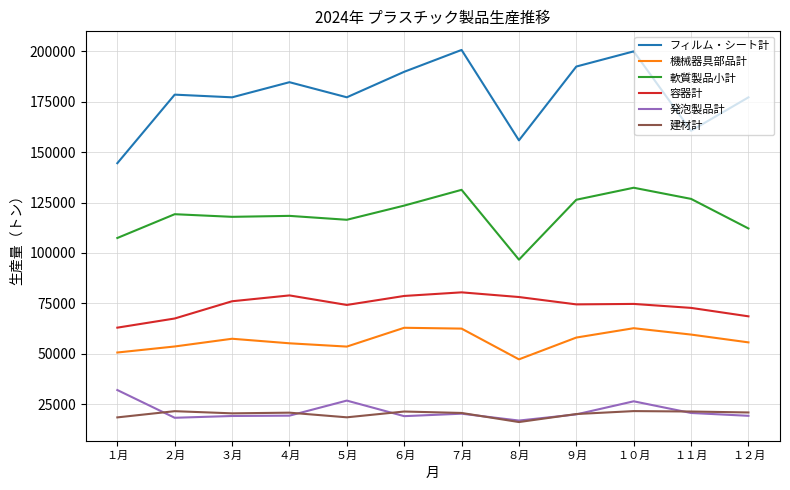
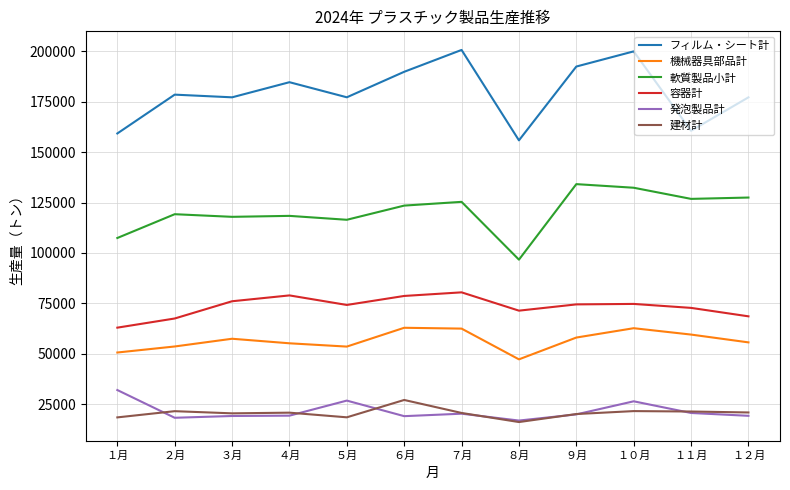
  {
    "フィルム・シート計": {
-     "１月": 145000,
+     "１月": 159000,
      "２月": 179000,
      "３月": 177000,
      "４月": 185000,
      "５月": 177000,
      "６月": 190000,
      "７月": 201000,
      "８月": 156000,
      "９月": 193000,
      "１０月": 200000
    },
    "機械器具部品計": {
      "１月": 51000,
      "２月": 54000,
      "３月": 57000,
      "４月": 55000,
      "５月": 54000,
      "６月": 63000,
      "７月": 62000,
      "８月": 47000,
      "９月": 58000,
      "１０月": 63000,
      "１１月": 59000,
      "１２月": 56000
    },
    "軟質製品小計": {
      "１月": 107000,
      "２月": 119000,
      "３月": 118000,
      "４月": 118000,
      "５月": 116000,
      "６月": 124000,
-     "７月": 131000,
+     "７月": 125000,
      "８月": 97000,
-     "９月": 126000,
+     "９月": 134000,
      "１０月": 132000,
      "１１月": 127000,
-     "１２月": 112000
+     "１２月": 127000
    },
    "容器計": {
      "１月": 63000,
      "２月": 67000,
      "３月": 76000,
      "４月": 79000,
      "５月": 74000,
      "６月": 79000,
      "７月": 80000,
-     "８月": 78000,
+     "８月": 71000,
      "９月": 74000,
      "１０月": 75000,
      "１１月": 73000,
      "１２月": 69000
    },
    "発泡製品計": {
      "１月": 32000,
      "２月": 18000,
      "３月": 19000,
      "４月": 19000,
      "５月": 27000,
      "６月": 19000,
      "１０月": 26000,
      "１２月": 19000
    },
    "建材計": {
      "１月": 18000,
      "２月": 21000,
      "３月": 20000,
      "４月": 21000,
      "５月": 18000,
-     "６月": 21000,
+     "６月": 27000,
      "１０月": 21000,
      "１２月": 21000
    }
  }
